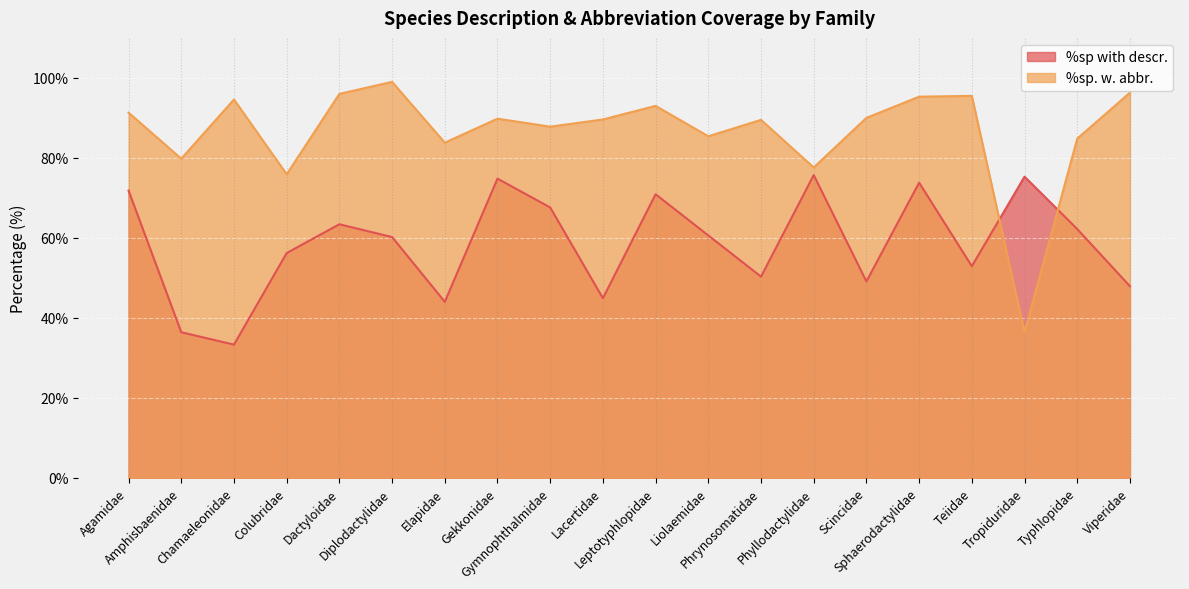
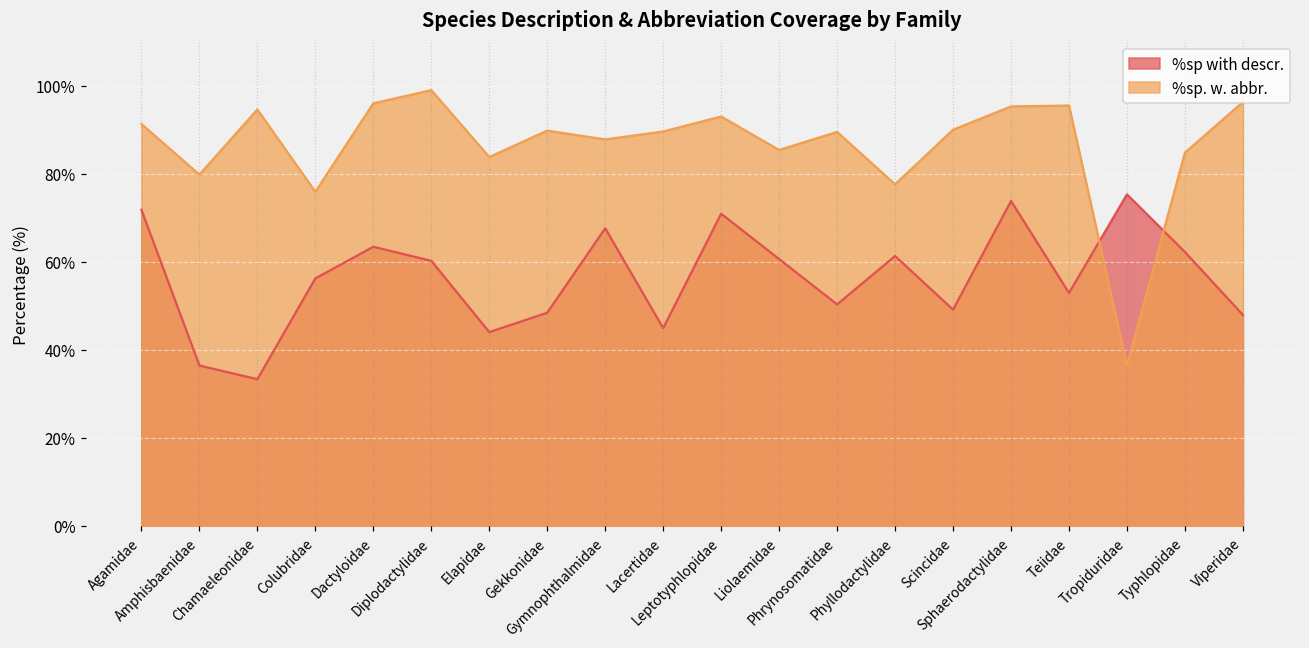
  {
    "%sp with descr.": {
      "Agamidae": "72%",
      "Amphisbaenidae": "36%",
      "Chamaeleonidae": "33%",
      "Colubridae": "56%",
      "Dactyloidae": "63%",
      "Diplodactylidae": "60%",
      "Elapidae": "44%",
-     "Gekkonidae": "75%",
+     "Gekkonidae": "48%",
      "Gymnophthalmidae": "68%",
      "Lacertidae": "45%",
      "Leptotyphlopidae": "71%",
      "Liolaemidae": "61%",
      "Phrynosomatidae": "50%",
-     "Phyllodactylidae": "76%",
+     "Phyllodactylidae": "61%",
      "Scincidae": "49%",
      "Sphaerodactylidae": "74%",
      "Teiidae": "53%",
      "Tropiduridae": "75%",
      "Typhlopidae": "62%",
      "Viperidae": "48%"
    },
    "%sp. w. abbr.": {
      "Agamidae": "91%",
      "Amphisbaenidae": "80%",
      "Chamaeleonidae": "95%",
      "Colubridae": "76%",
      "Dactyloidae": "96%",
      "Diplodactylidae": "99%",
      "Elapidae": "84%",
      "Gekkonidae": "90%",
      "Gymnophthalmidae": "88%",
      "Lacertidae": "90%",
      "Leptotyphlopidae": "93%",
      "Liolaemidae": "85%",
      "Phrynosomatidae": "90%",
      "Phyllodactylidae": "78%",
      "Scincidae": "90%",
      "Sphaerodactylidae": "95%",
      "Teiidae": "96%",
      "Tropiduridae": "36%",
      "Typhlopidae": "85%",
      "Viperidae": "96%"
    }
  }
